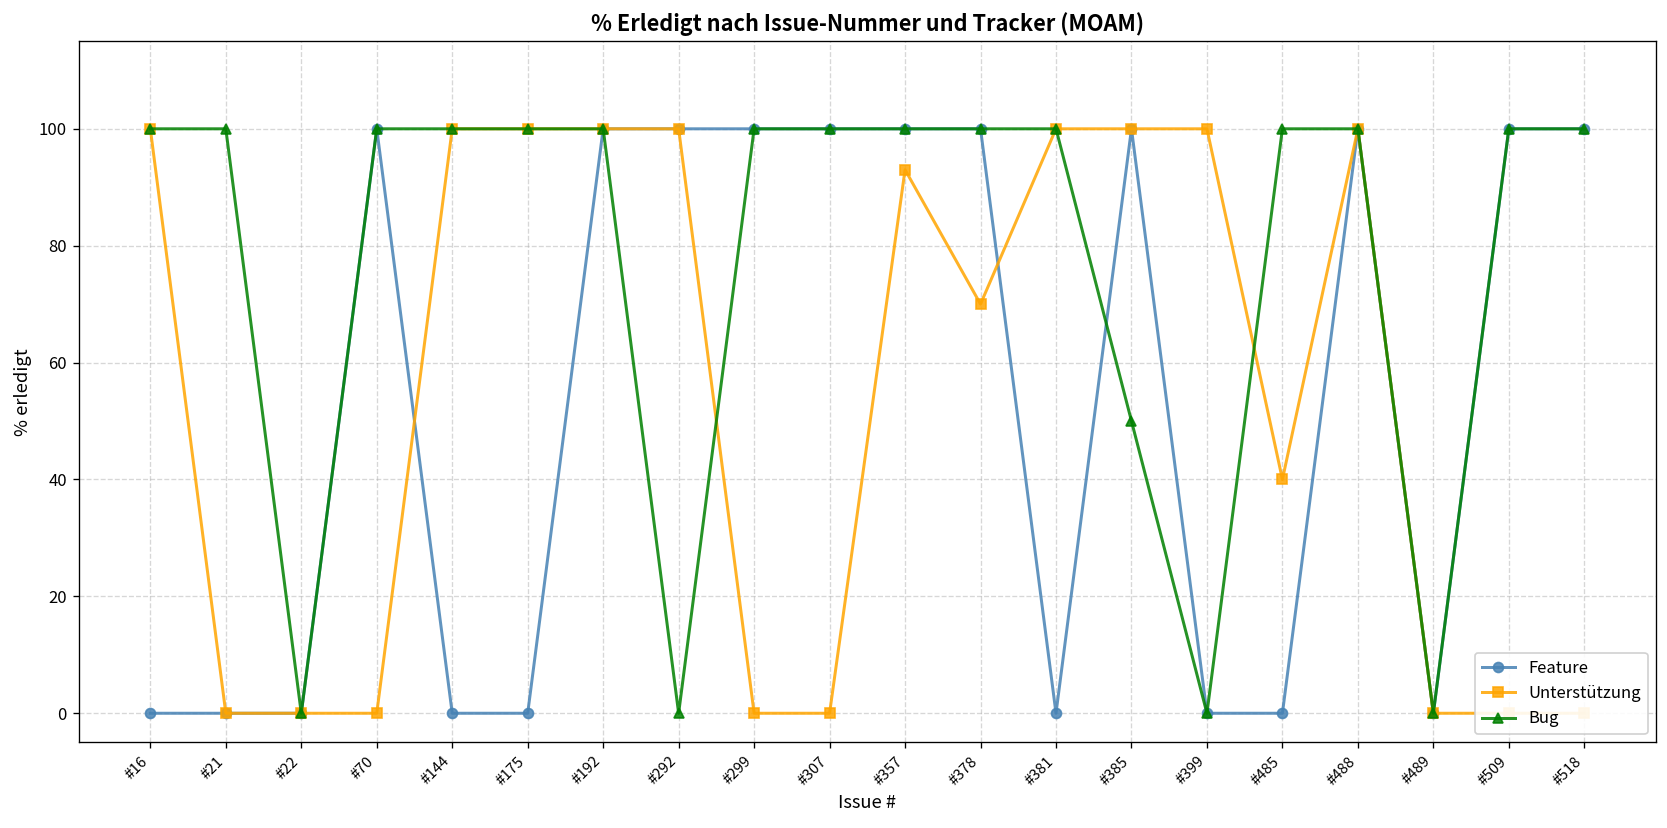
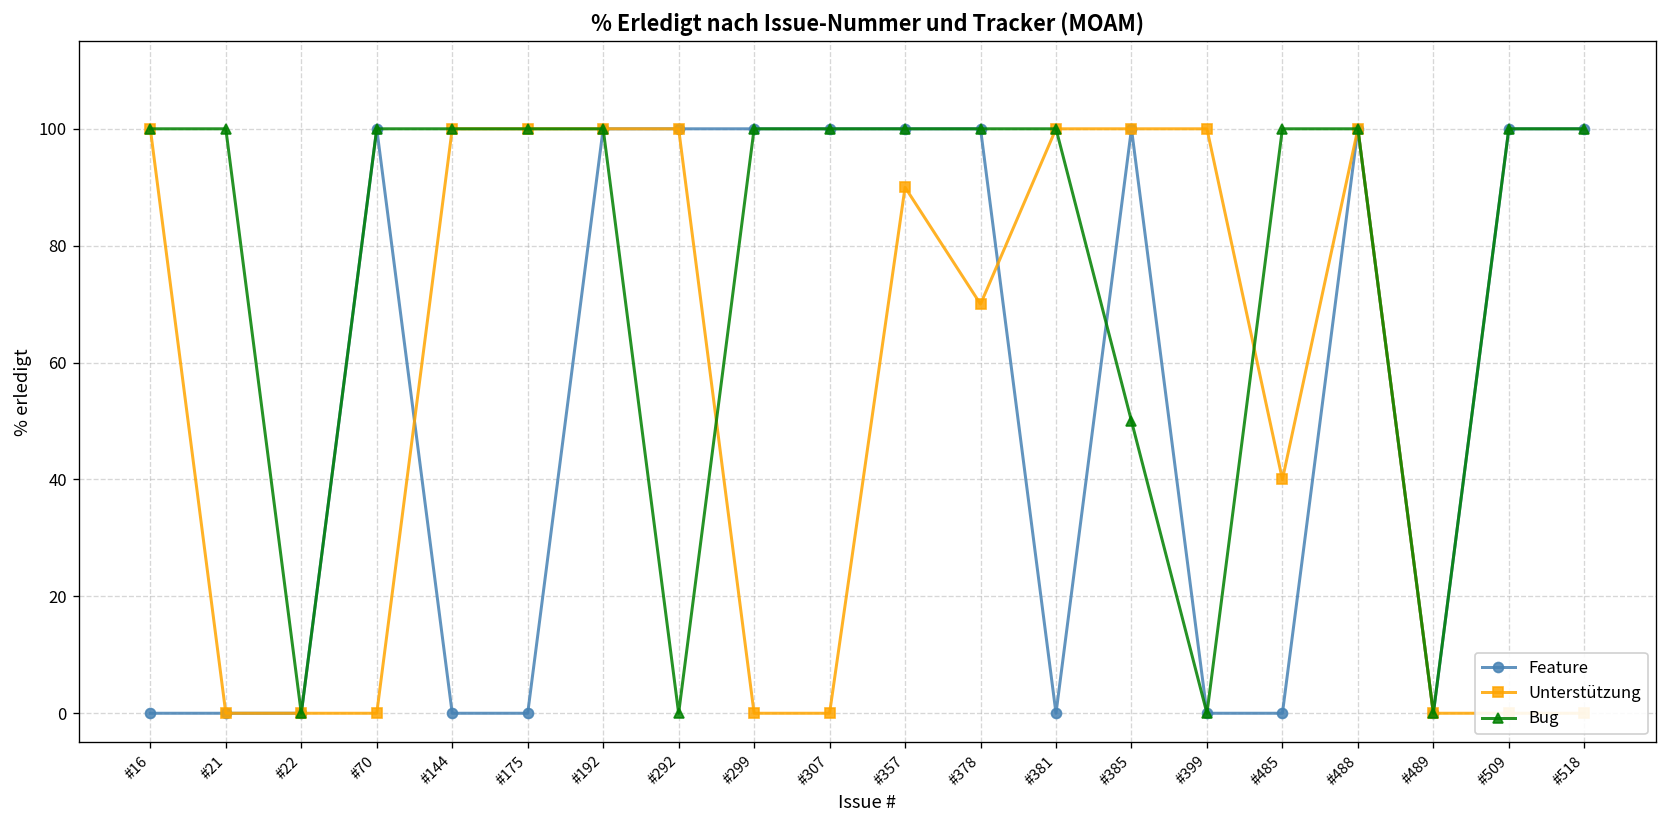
  {
    "Feature": {
      "#16": 0,
      "#144": 0,
      "#175": 0,
      "#381": 0,
      "#485": 0
    },
    "Unterstützung": {
      "#70": 0,
      "#299": 0,
      "#307": 0,
-     "#357": 93,
+     "#357": 90,
      "#378": 70,
      "#399": 100,
      "#485": 40
    },
    "Bug": {
      "#21": 100,
      "#292": 0,
      "#385": 50,
      "#485": 100
    }
  }
